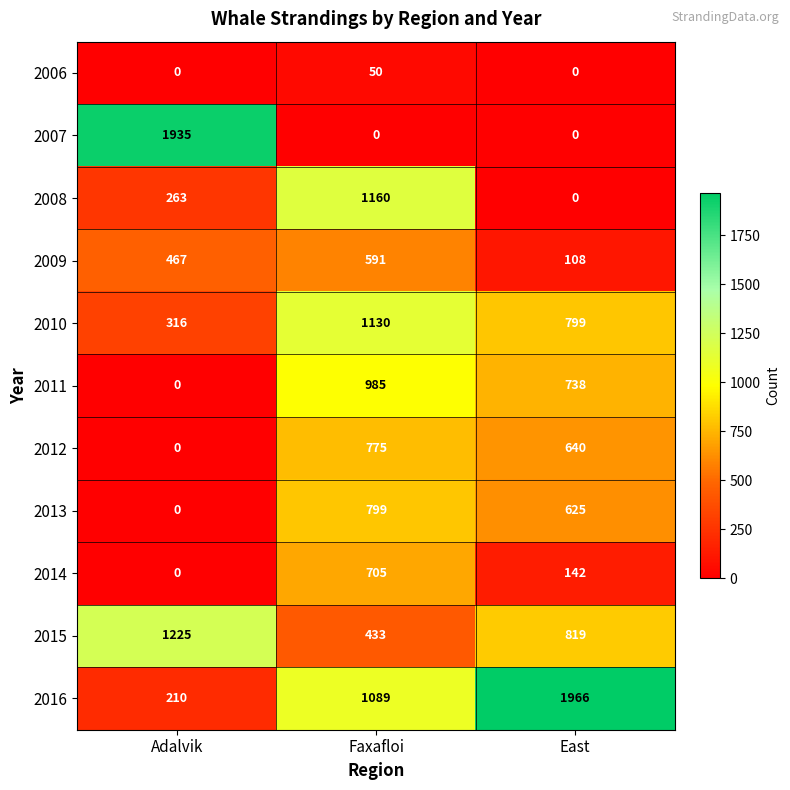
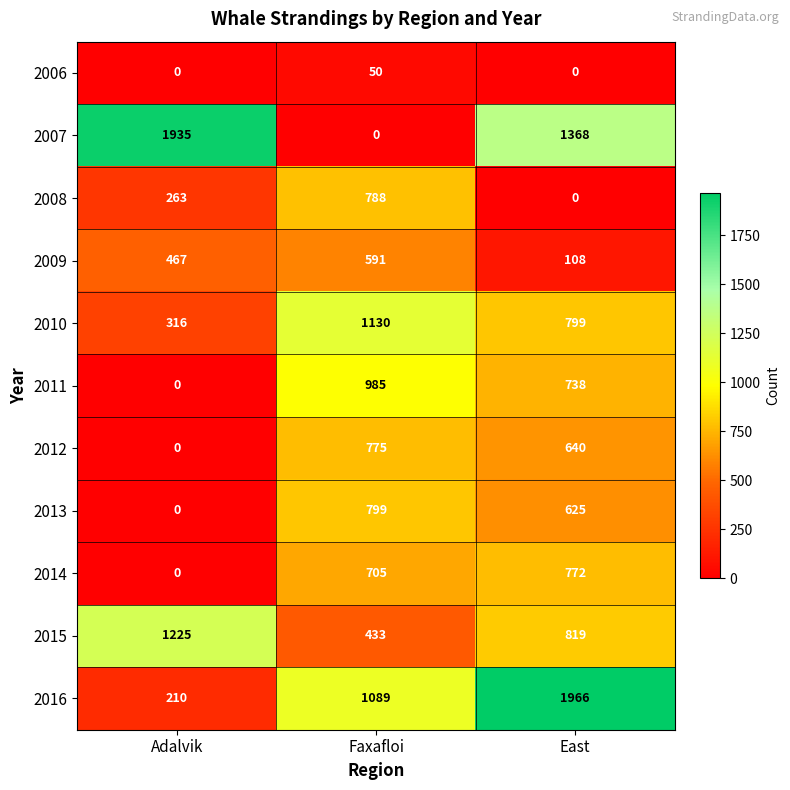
  {
    "2006": {
      "Adalvik": 0,
      "Faxafloi": 50,
      "East": 0
    },
    "2007": {
      "Adalvik": 1935,
      "Faxafloi": 0,
-     "East": 0
+     "East": 1368
    },
    "2008": {
      "Adalvik": 263,
-     "Faxafloi": 1160,
+     "Faxafloi": 788,
      "East": 0
    },
    "2009": {
      "Adalvik": 467,
      "Faxafloi": 591,
      "East": 108
    },
    "2010": {
      "Adalvik": 316,
      "Faxafloi": 1130,
      "East": 799
    },
    "2011": {
      "Adalvik": 0,
      "Faxafloi": 985,
      "East": 738
    },
    "2012": {
      "Adalvik": 0,
      "Faxafloi": 775,
      "East": 640
    },
    "2013": {
      "Adalvik": 0,
      "Faxafloi": 799,
      "East": 625
    },
    "2014": {
      "Adalvik": 0,
      "Faxafloi": 705,
-     "East": 142
+     "East": 772
    },
    "2015": {
      "Adalvik": 1225,
      "Faxafloi": 433,
      "East": 819
    },
    "2016": {
      "Adalvik": 210,
      "Faxafloi": 1089,
      "East": 1966
    }
  }
